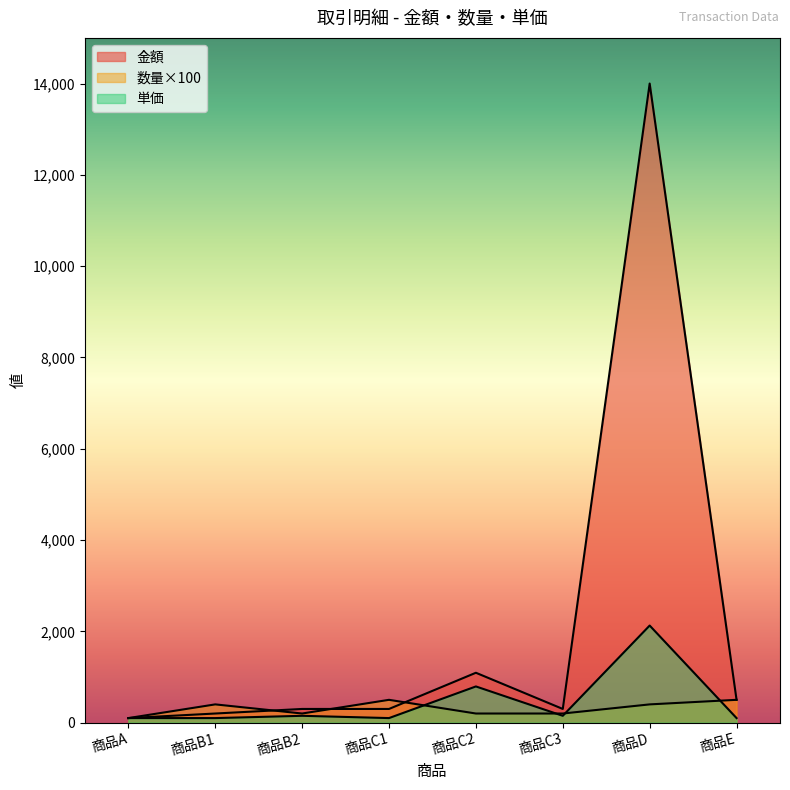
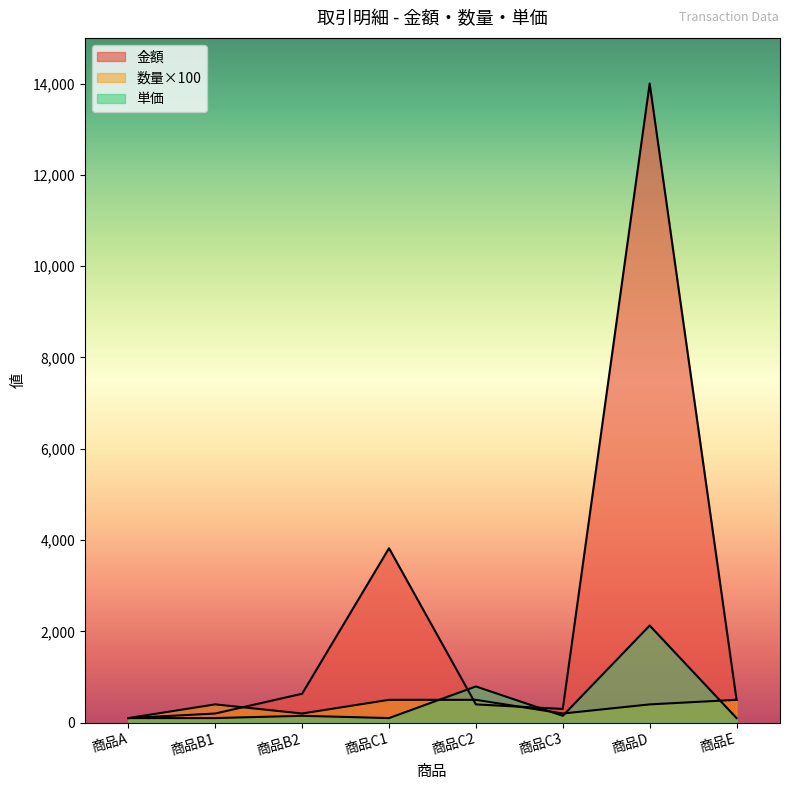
  {
    "金額": {
      "商品B1": "200",
-     "商品B2": "300",
-     "商品C1": "300",
-     "商品C2": "1,100",
+     "商品B2": "600",
+     "商品C1": "3,800",
+     "商品C2": "400",
      "商品C3": "300",
      "商品D": "14,000"
    },
    "数量×100": {
      "商品B1": "400",
      "商品C1": "500",
-     "商品C2": "200",
+     "商品C2": "500",
      "商品D": "400"
    },
    "単価": {
      "商品B1": "100",
      "商品C1": "100",
      "商品C2": "800",
      "商品D": "2,100",
      "商品E": "100"
    }
  }
